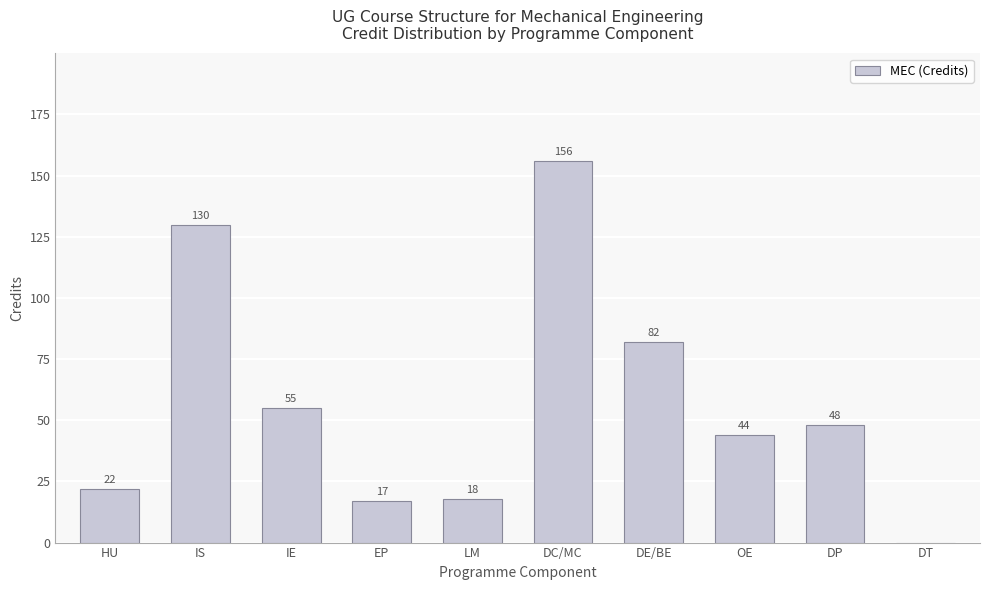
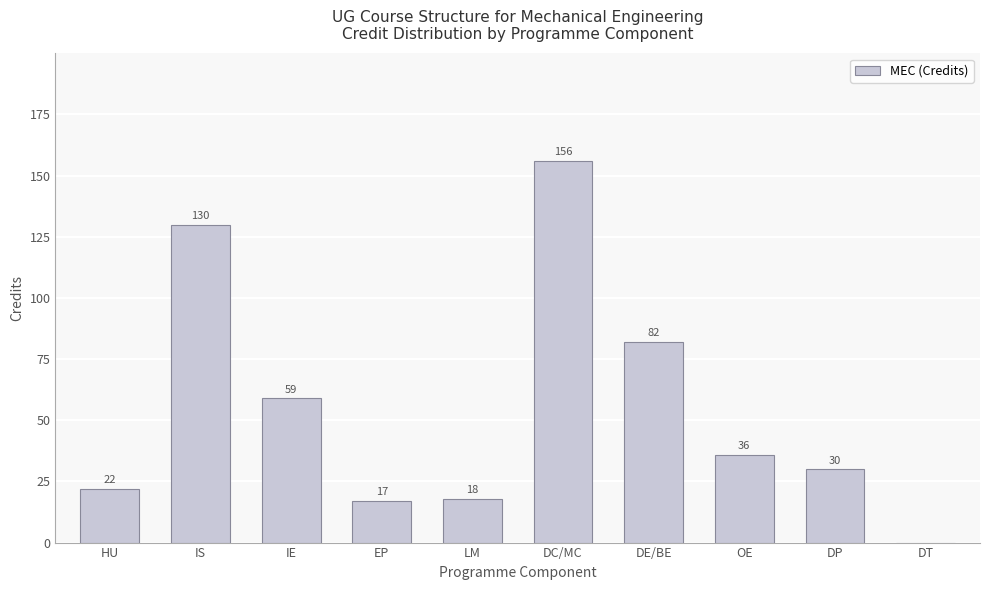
  {
    "HU": 22,
    "IS": 130,
-   "IE": 55,
+   "IE": 59,
    "EP": 17,
    "LM": 18,
    "DC/MC": 156,
    "DE/BE": 82,
-   "OE": 44,
-   "DP": 48
+   "OE": 36,
+   "DP": 30
  }
